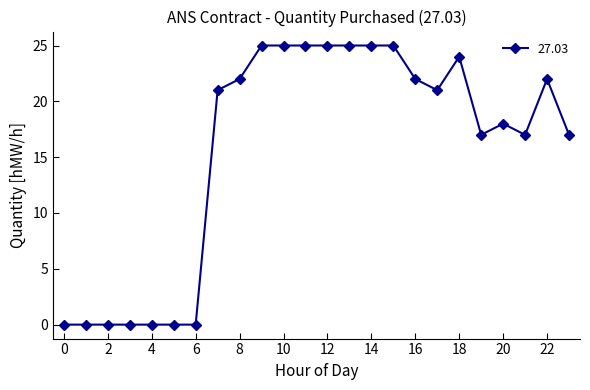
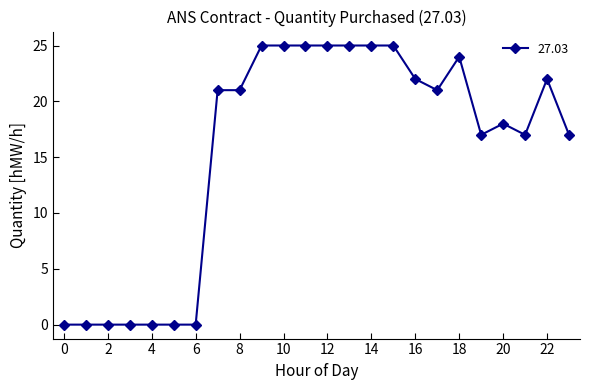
  {
    "0": 0,
    "2": 0,
    "4": 0,
    "6": 0,
-   "8": 22,
+   "8": 21,
    "10": 25,
    "12": 25,
    "14": 25,
    "16": 22,
    "18": 24,
    "20": 18,
    "22": 22
  }
